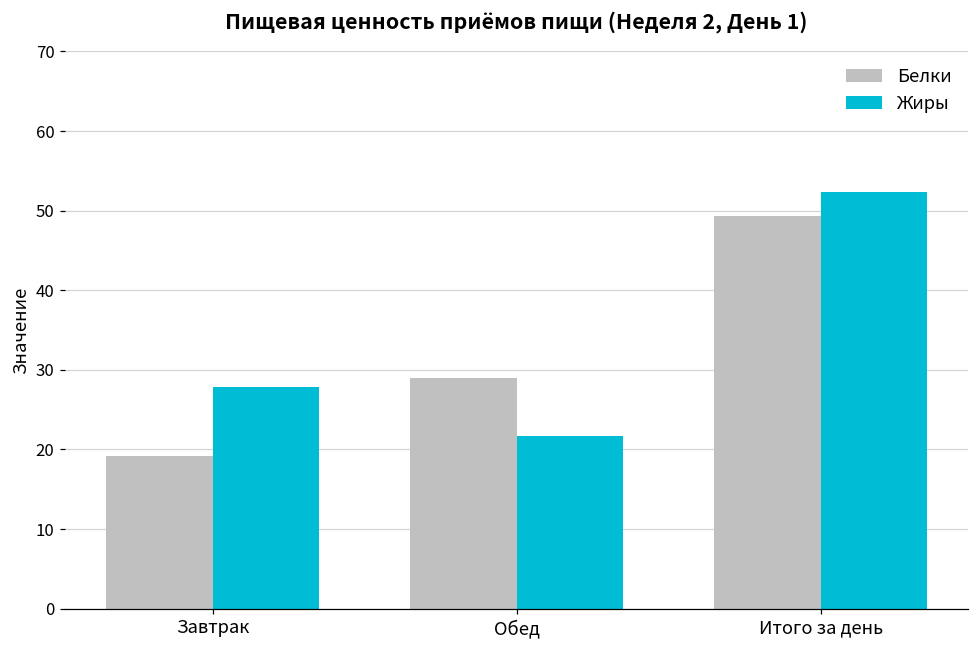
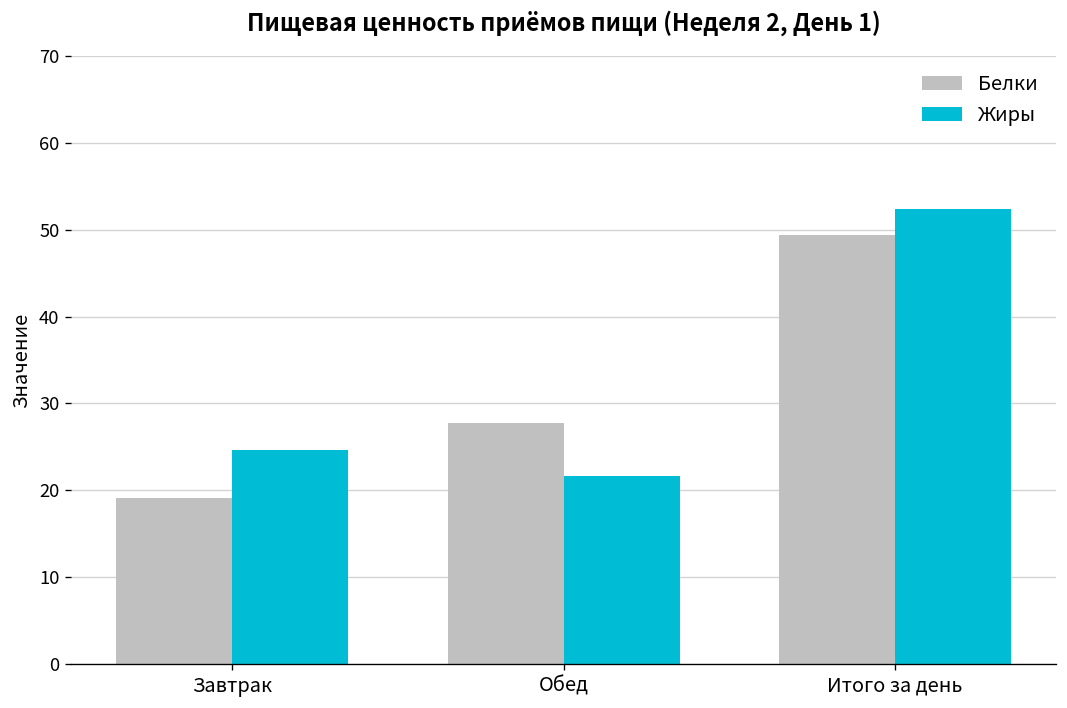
  {
    "Белки": {
      "Завтрак": 19,
-     "Обед": 29,
+     "Обед": 28,
      "Итого за день": 49
    },
    "Жиры": {
-     "Завтрак": 28,
+     "Завтрак": 25,
      "Обед": 22,
      "Итого за день": 52
    }
  }
